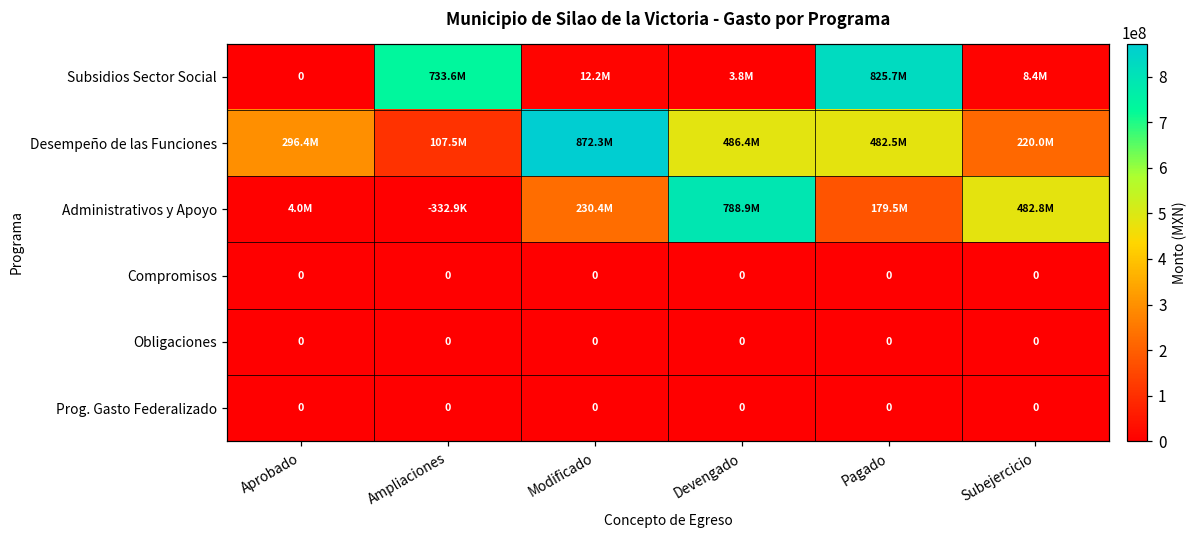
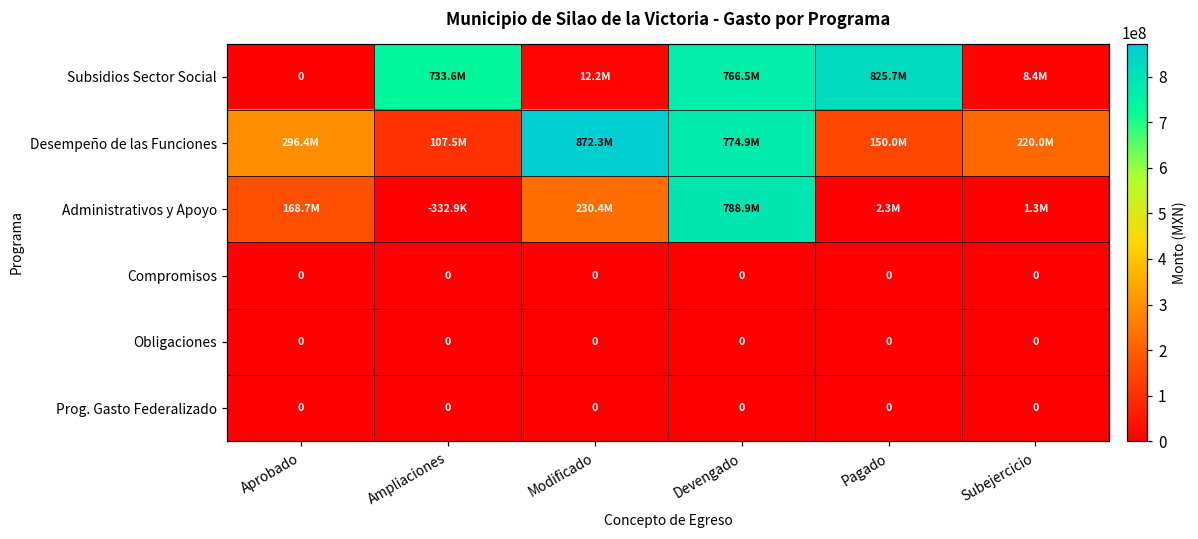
  {
    "Subsidios Sector Social": {
      "Aprobado": "0",
      "Ampliaciones": "733.6M",
      "Modificado": "12.2M",
-     "Devengado": "3.8M",
+     "Devengado": "766.5M",
      "Pagado": "825.7M",
      "Subejercicio": "8.4M"
    },
    "Desempeño de las Funciones": {
      "Aprobado": "296.4M",
      "Ampliaciones": "107.5M",
      "Modificado": "872.3M",
-     "Devengado": "486.4M",
-     "Pagado": "482.5M",
+     "Devengado": "774.9M",
+     "Pagado": "150.0M",
      "Subejercicio": "220.0M"
    },
    "Administrativos y Apoyo": {
-     "Aprobado": "4.0M",
+     "Aprobado": "168.7M",
      "Ampliaciones": "-332.9K",
      "Modificado": "230.4M",
      "Devengado": "788.9M",
-     "Pagado": "179.5M",
-     "Subejercicio": "482.8M"
+     "Pagado": "2.3M",
+     "Subejercicio": "1.3M"
    },
    "Compromisos": {
      "Aprobado": "0",
      "Ampliaciones": "0",
      "Modificado": "0",
      "Devengado": "0",
      "Pagado": "0",
      "Subejercicio": "0"
    },
    "Obligaciones": {
      "Aprobado": "0",
      "Ampliaciones": "0",
      "Modificado": "0",
      "Devengado": "0",
      "Pagado": "0",
      "Subejercicio": "0"
    },
    "Prog. Gasto Federalizado": {
      "Aprobado": "0",
      "Ampliaciones": "0",
      "Modificado": "0",
      "Devengado": "0",
      "Pagado": "0",
      "Subejercicio": "0"
    }
  }
